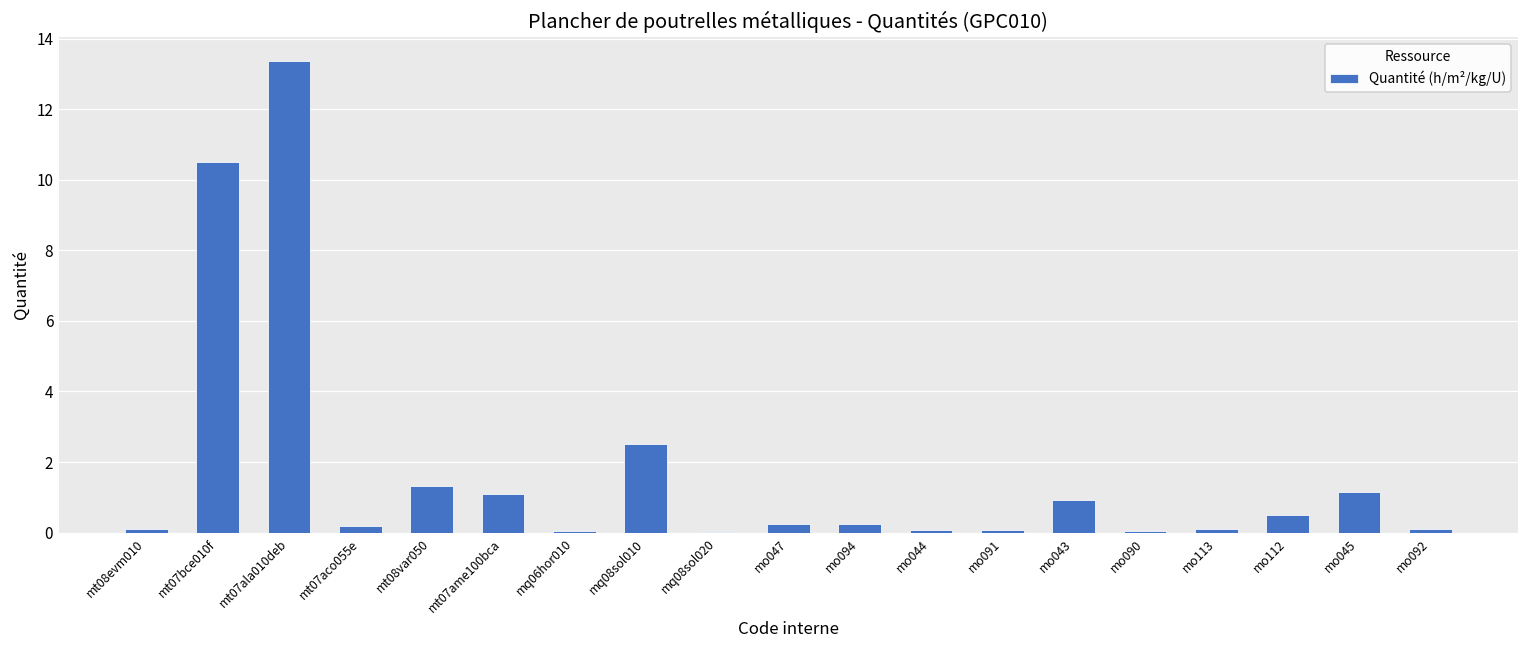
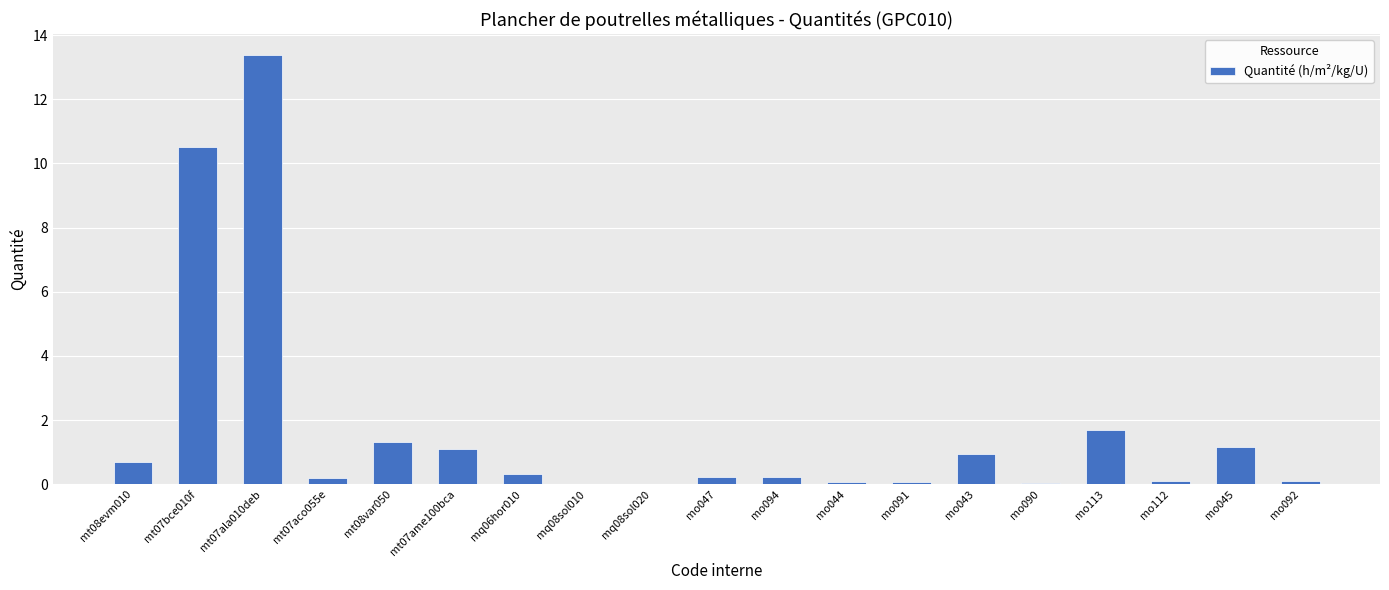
  {
-   "mt08evm010": 0.1,
+   "mt08evm010": 0.7,
    "mt07bce010f": 10.5,
    "mt07ala010deb": 13.4,
    "mt07aco055e": 0.2,
    "mt08var050": 1.3,
    "mt07ame100bca": 1.1,
-   "mq06hor010": 0.0,
-   "mq08sol010": 2.5,
+   "mq06hor010": 0.3,
+   "mq08sol010": 0.0,
    "mo047": 0.2,
    "mo094": 0.2,
    "mo043": 0.9,
-   "mo113": 0.1,
-   "mo112": 0.5,
+   "mo113": 1.7,
+   "mo112": 0.1,
    "mo045": 1.2,
    "mo092": 0.1
  }
